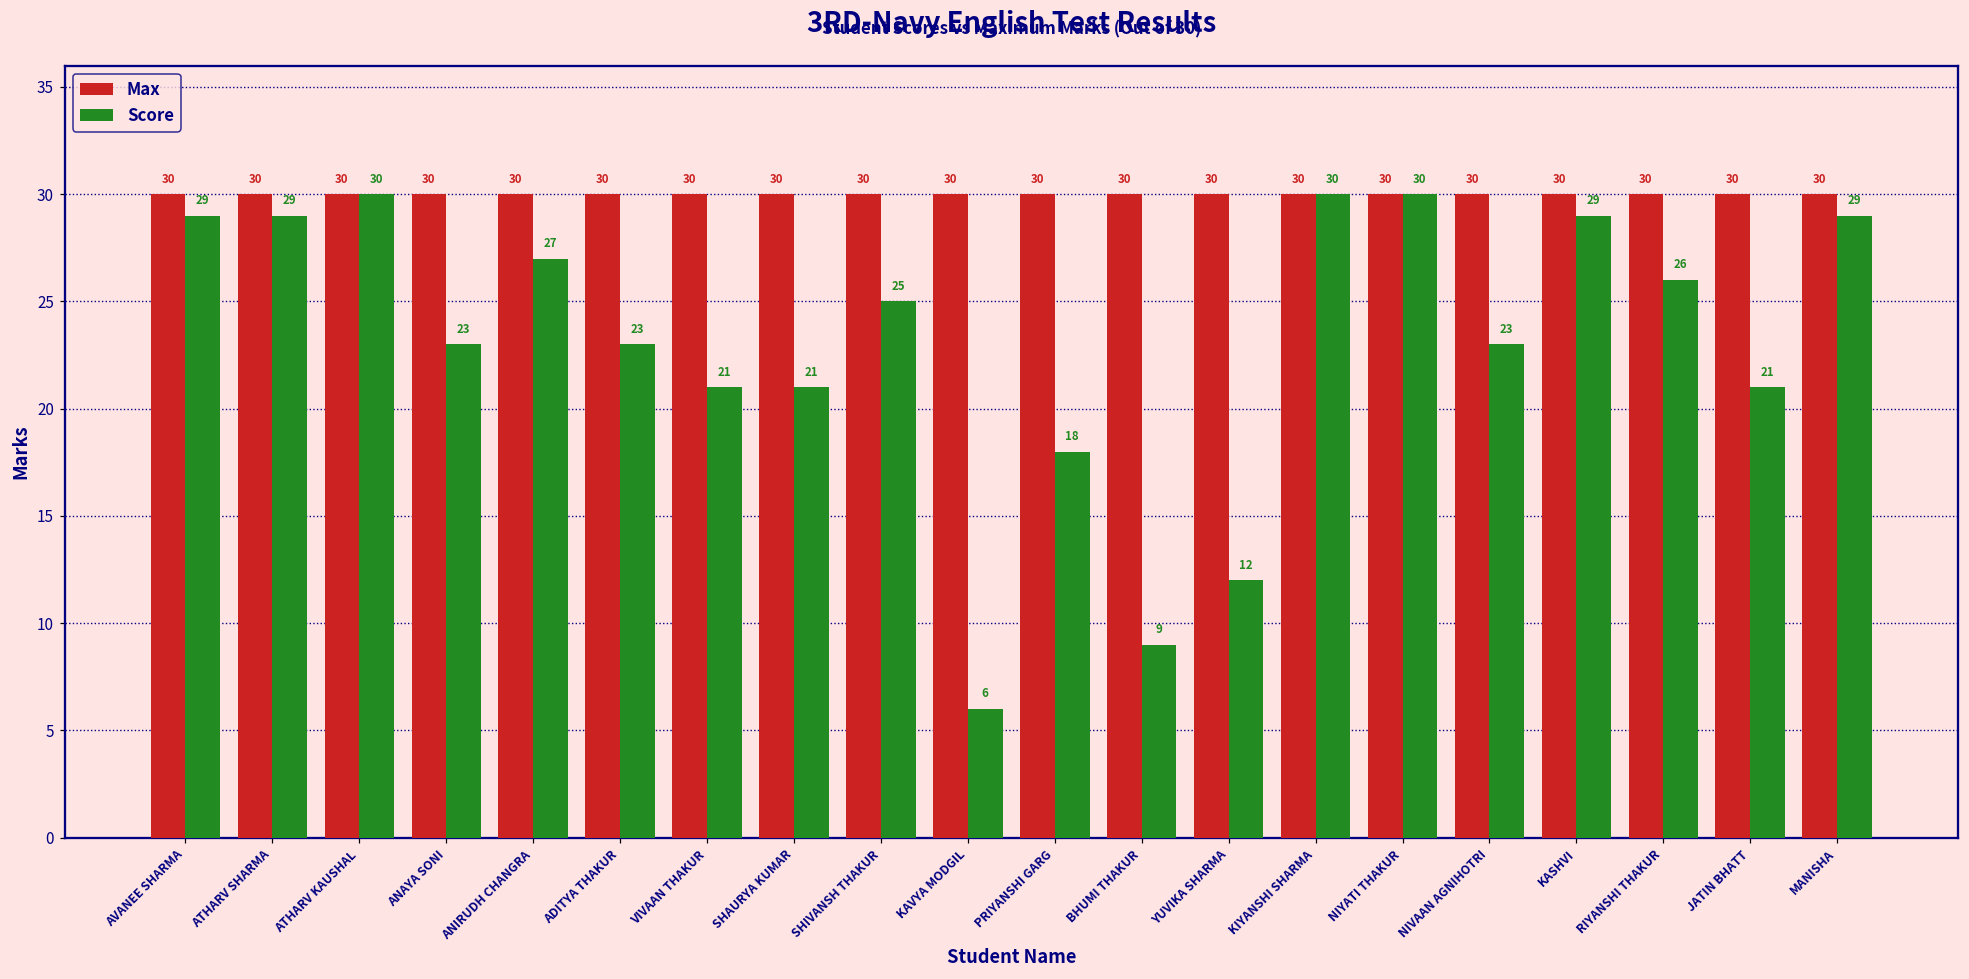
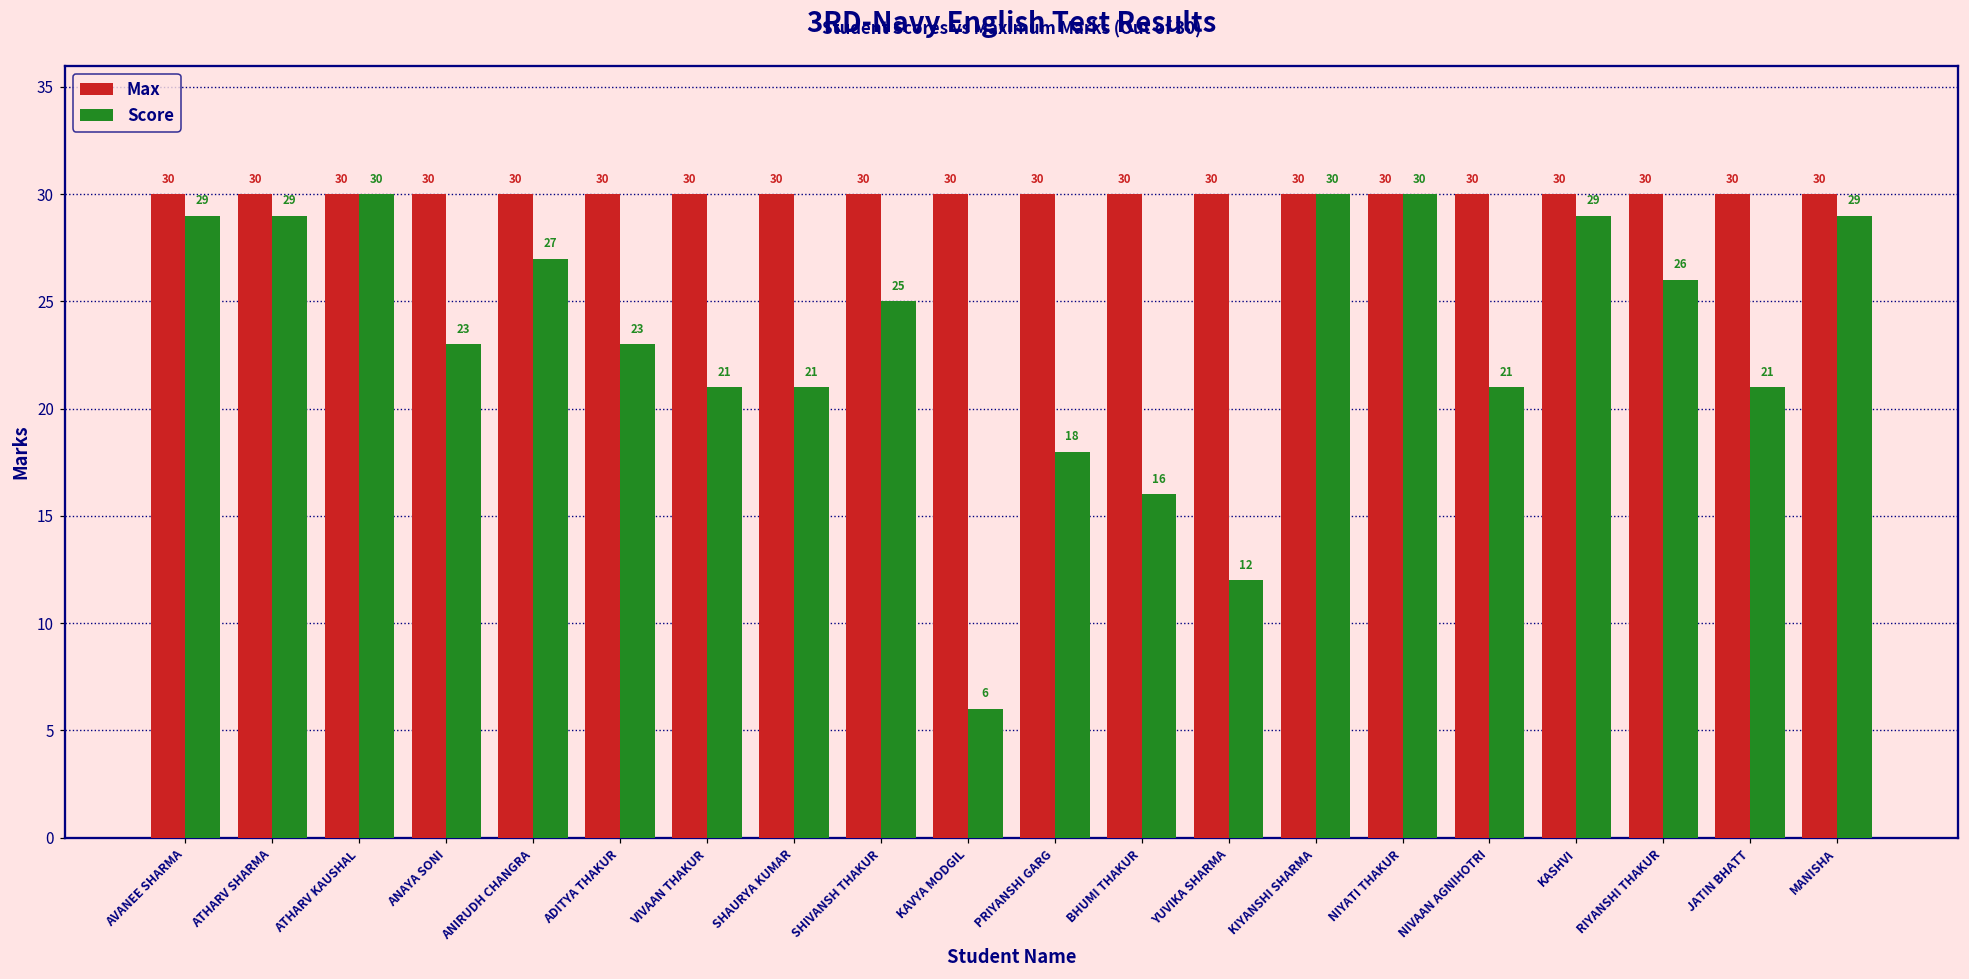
  {
    "Max": {
      "AVANEE SHARMA": 30,
      "ATHARV SHARMA": 30,
      "ATHARV KAUSHAL": 30,
      "ANAYA SONI": 30,
      "ANIRUDH CHANGRA": 30,
      "ADITYA THAKUR": 30,
      "VIVAAN THAKUR": 30,
      "SHAURYA KUMAR": 30,
      "SHIVANSH THAKUR": 30,
      "KAVYA MODGIL": 30,
      "PRIYANSHI GARG": 30,
      "BHUMI THAKUR": 30,
      "YUVIKA SHARMA": 30,
      "KIYANSHI SHARMA": 30,
      "NIYATI THAKUR": 30,
      "NIVAAN AGNIHOTRI": 30,
      "KASHVI": 30,
      "RIYANSHI THAKUR": 30,
      "JATIN BHATT": 30,
      "MANISHA": 30
    },
    "Score": {
      "AVANEE SHARMA": 29,
      "ATHARV SHARMA": 29,
      "ATHARV KAUSHAL": 30,
      "ANAYA SONI": 23,
      "ANIRUDH CHANGRA": 27,
      "ADITYA THAKUR": 23,
      "VIVAAN THAKUR": 21,
      "SHAURYA KUMAR": 21,
      "SHIVANSH THAKUR": 25,
      "KAVYA MODGIL": 6,
      "PRIYANSHI GARG": 18,
-     "BHUMI THAKUR": 9,
+     "BHUMI THAKUR": 16,
      "YUVIKA SHARMA": 12,
      "KIYANSHI SHARMA": 30,
      "NIYATI THAKUR": 30,
-     "NIVAAN AGNIHOTRI": 23,
+     "NIVAAN AGNIHOTRI": 21,
      "KASHVI": 29,
      "RIYANSHI THAKUR": 26,
      "JATIN BHATT": 21,
      "MANISHA": 29
    }
  }
